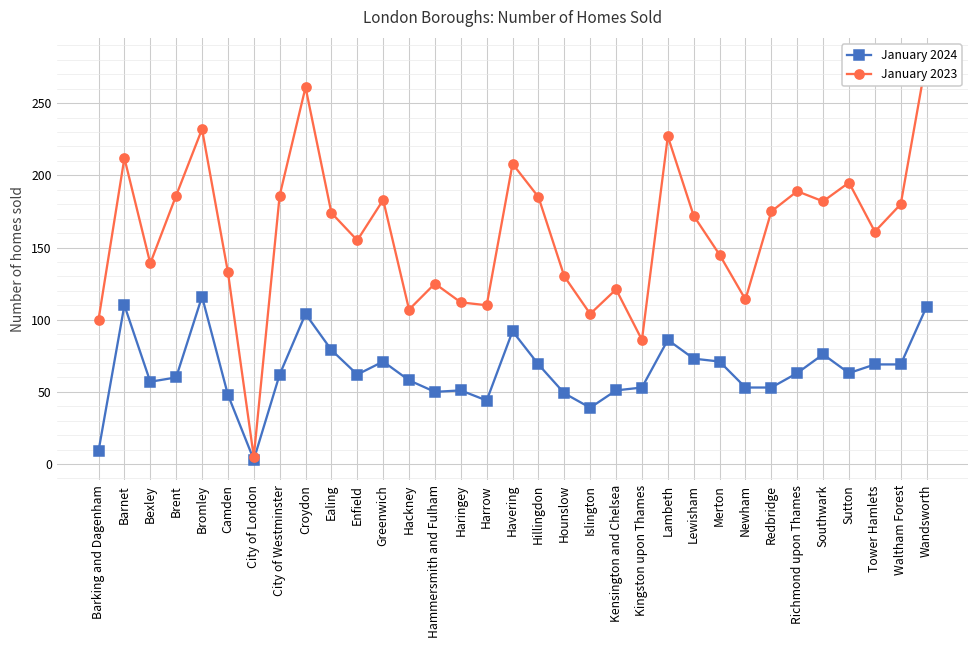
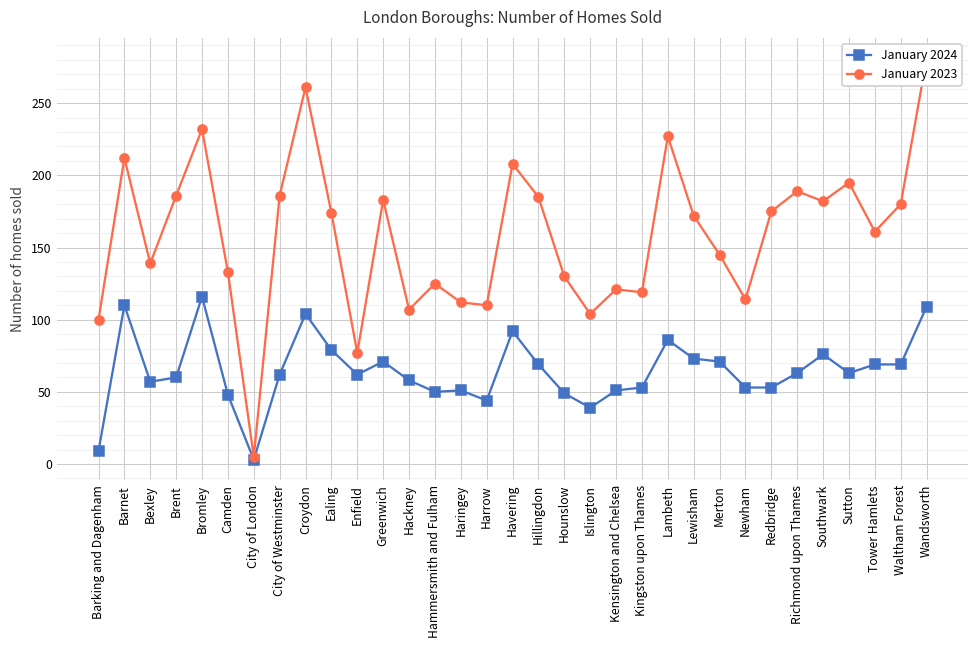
  {
    "January 2024": {
      "Barking and Dagenham": 9,
      "Barnet": 110,
      "Bexley": 57,
      "Brent": 60,
      "Bromley": 116,
      "Camden": 48,
      "City of London": 3,
      "City of Westminster": 62,
      "Croydon": 104,
      "Ealing": 79,
      "Enfield": 62,
      "Greenwich": 71,
      "Hackney": 58,
      "Hammersmith and Fulham": 50,
      "Haringey": 51,
      "Harrow": 44,
      "Havering": 92,
      "Hillingdon": 69,
      "Hounslow": 49,
      "Islington": 39,
      "Kensington and Chelsea": 51,
      "Kingston upon Thames": 53,
      "Lambeth": 86,
      "Lewisham": 73,
      "Merton": 71,
      "Newham": 53,
      "Redbridge": 53,
      "Richmond upon Thames": 63,
      "Southwark": 76,
      "Sutton": 63,
      "Tower Hamlets": 69,
      "Waltham Forest": 69,
      "Wandsworth": 109
    },
    "January 2023": {
      "Barking and Dagenham": 100,
      "Barnet": 212,
      "Bexley": 139,
      "Brent": 186,
      "Bromley": 232,
      "Camden": 133,
      "City of London": 5,
      "City of Westminster": 186,
      "Croydon": 261,
      "Ealing": 174,
-     "Enfield": 155,
+     "Enfield": 77,
      "Greenwich": 183,
      "Hackney": 107,
      "Hammersmith and Fulham": 125,
      "Haringey": 112,
      "Harrow": 110,
      "Havering": 208,
      "Hillingdon": 185,
      "Hounslow": 130,
      "Islington": 104,
      "Kensington and Chelsea": 121,
-     "Kingston upon Thames": 86,
+     "Kingston upon Thames": 119,
      "Lambeth": 227,
      "Lewisham": 172,
      "Merton": 145,
      "Newham": 114,
      "Redbridge": 175,
      "Richmond upon Thames": 189,
      "Southwark": 182,
      "Sutton": 195,
      "Tower Hamlets": 161,
      "Waltham Forest": 180
    }
  }
